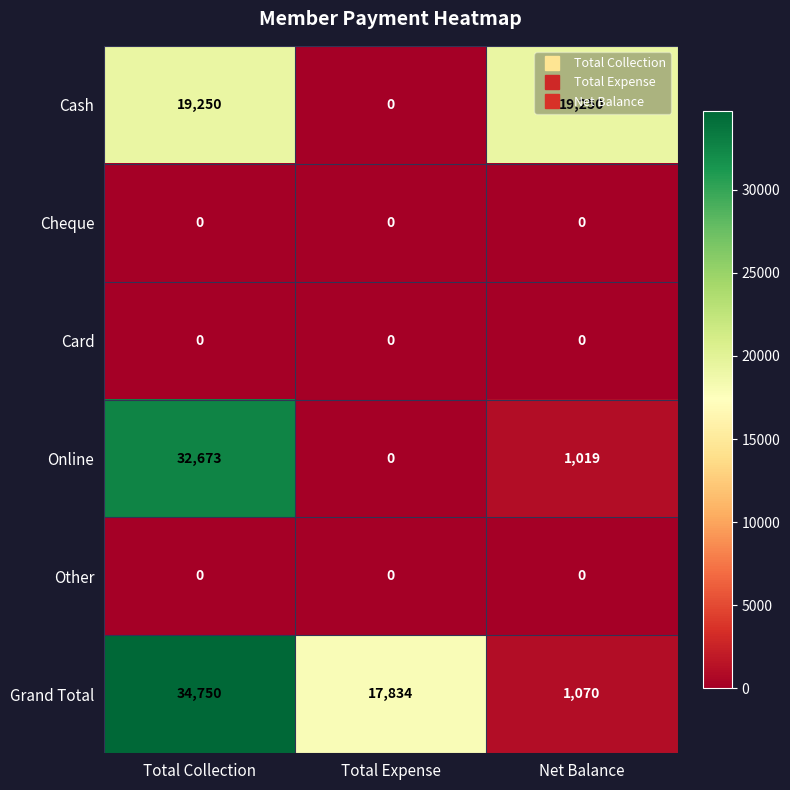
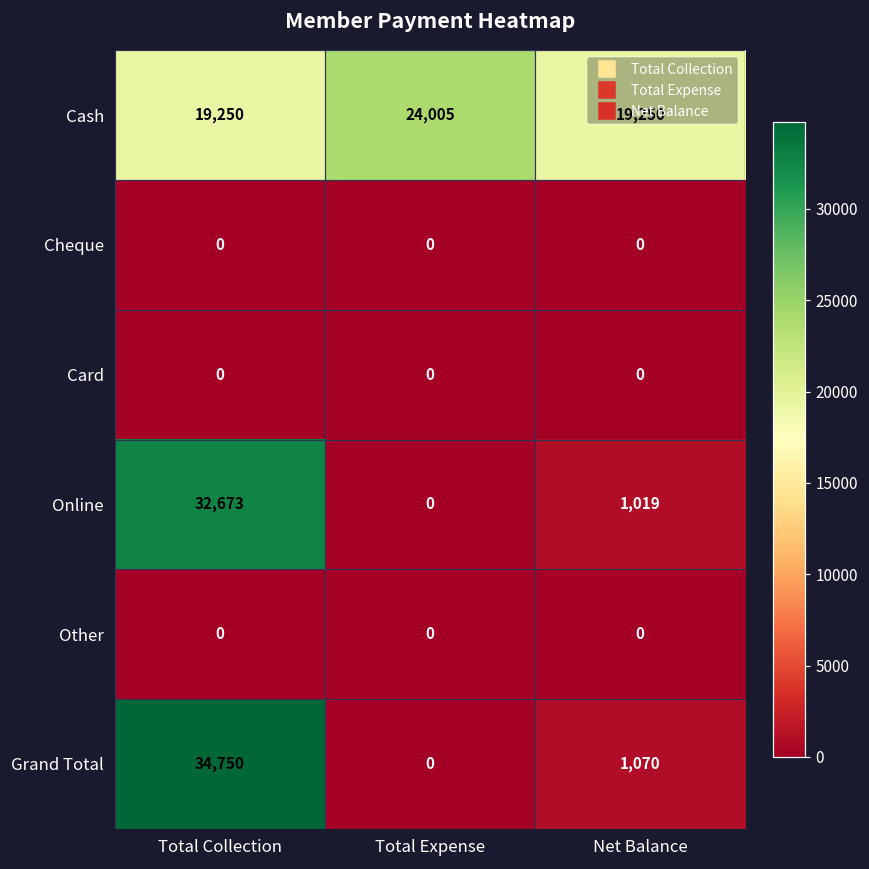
  {
    "Cash": {
      "Total Collection": "19,250",
-     "Total Expense": "0"
+     "Total Expense": "24,005"
    },
    "Cheque": {
      "Total Collection": "0",
      "Total Expense": "0",
      "Net Balance": "0"
    },
    "Card": {
      "Total Collection": "0",
      "Total Expense": "0",
      "Net Balance": "0"
    },
    "Online": {
      "Total Collection": "32,673",
      "Total Expense": "0",
      "Net Balance": "1,019"
    },
    "Other": {
      "Total Collection": "0",
      "Total Expense": "0",
      "Net Balance": "0"
    },
    "Grand Total": {
      "Total Collection": "34,750",
-     "Total Expense": "17,834",
+     "Total Expense": "0",
      "Net Balance": "1,070"
    }
  }
